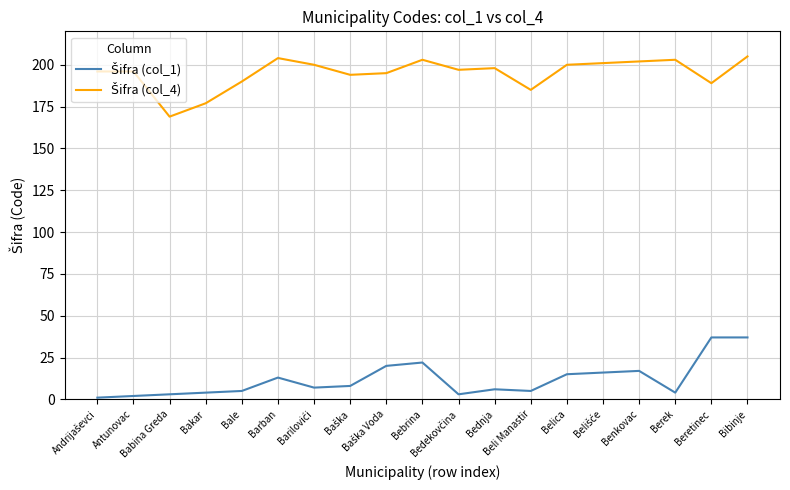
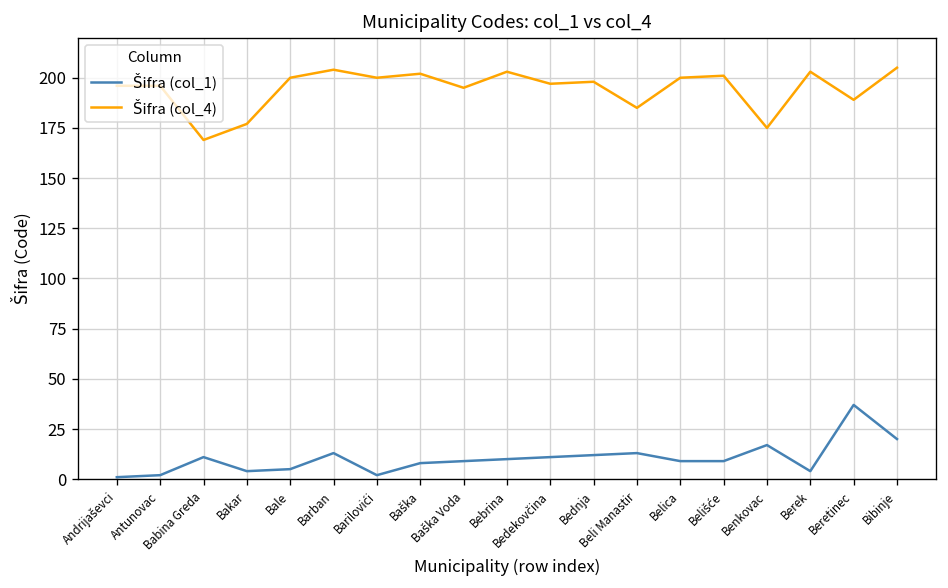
  {
    "Šifra (col_1)": {
      "Andrijaševci": 1,
      "Antunovac": 2,
-     "Babina Greda": 3,
+     "Babina Greda": 11,
      "Bakar": 4,
      "Bale": 5,
      "Barban": 13,
-     "Barilovići": 7,
+     "Barilovići": 2,
      "Baška": 8,
-     "Baška Voda": 20,
-     "Bebrina": 22,
-     "Bedekovčina": 3,
-     "Bednja": 6,
-     "Beli Manastir": 5,
-     "Belica": 15,
-     "Belišće": 16,
+     "Baška Voda": 9,
+     "Bebrina": 10,
+     "Bedekovčina": 11,
+     "Bednja": 12,
+     "Beli Manastir": 13,
+     "Belica": 9,
+     "Belišće": 9,
      "Benkovac": 17,
      "Berek": 4,
      "Beretinec": 37,
-     "Bibinje": 37
+     "Bibinje": 20
    },
    "Šifra (col_4)": {
      "Babina Greda": 169,
      "Bakar": 177,
-     "Bale": 190,
+     "Bale": 200,
      "Barban": 204,
      "Barilovići": 200,
-     "Baška": 194,
+     "Baška": 202,
      "Baška Voda": 195,
      "Bebrina": 203,
      "Bedekovčina": 197,
      "Bednja": 198,
      "Beli Manastir": 185,
      "Belica": 200,
      "Belišće": 201,
-     "Benkovac": 202,
+     "Benkovac": 175,
      "Berek": 203,
      "Beretinec": 189,
      "Bibinje": 205
    }
  }
